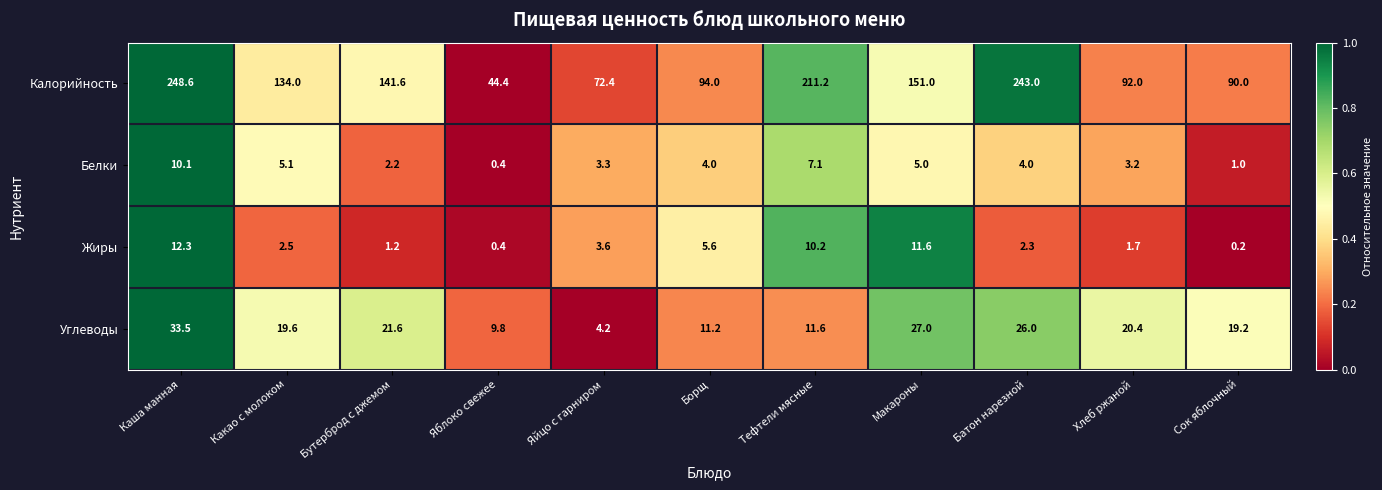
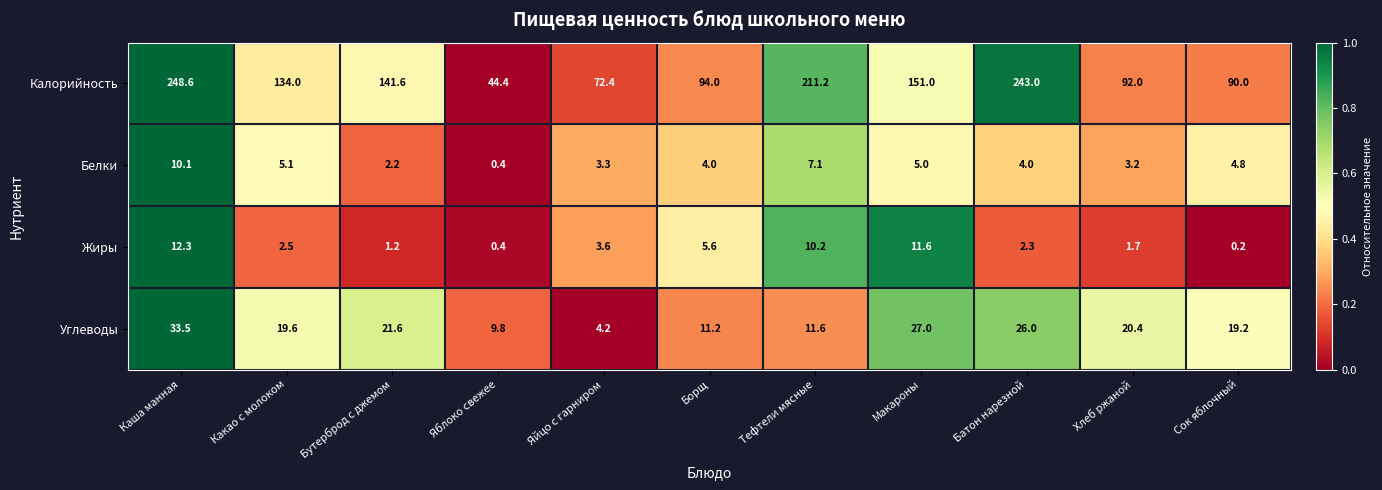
  {
    "Калорийность": {
      "Каша манная": 248.6,
      "Какао с молоком": 134.0,
      "Бутерброд с джемом": 141.6,
      "Яблоко свежее": 44.4,
      "Яйцо с гарниром": 72.4,
      "Борщ": 94.0,
      "Тефтели мясные": 211.2,
      "Макароны": 151.0,
      "Батон нарезной": 243.0,
      "Хлеб ржаной": 92.0,
      "Сок яблочный": 90.0
    },
    "Белки": {
      "Каша манная": 10.1,
      "Какао с молоком": 5.1,
      "Бутерброд с джемом": 2.2,
      "Яблоко свежее": 0.4,
      "Яйцо с гарниром": 3.3,
      "Борщ": 4.0,
      "Тефтели мясные": 7.1,
      "Макароны": 5.0,
      "Батон нарезной": 4.0,
      "Хлеб ржаной": 3.2,
-     "Сок яблочный": 1.0
+     "Сок яблочный": 4.8
    },
    "Жиры": {
      "Каша манная": 12.3,
      "Какао с молоком": 2.5,
      "Бутерброд с джемом": 1.2,
      "Яблоко свежее": 0.4,
      "Яйцо с гарниром": 3.6,
      "Борщ": 5.6,
      "Тефтели мясные": 10.2,
      "Макароны": 11.6,
      "Батон нарезной": 2.3,
      "Хлеб ржаной": 1.7,
      "Сок яблочный": 0.2
    },
    "Углеводы": {
      "Каша манная": 33.5,
      "Какао с молоком": 19.6,
      "Бутерброд с джемом": 21.6,
      "Яблоко свежее": 9.8,
      "Яйцо с гарниром": 4.2,
      "Борщ": 11.2,
      "Тефтели мясные": 11.6,
      "Макароны": 27.0,
      "Батон нарезной": 26.0,
      "Хлеб ржаной": 20.4,
      "Сок яблочный": 19.2
    }
  }
